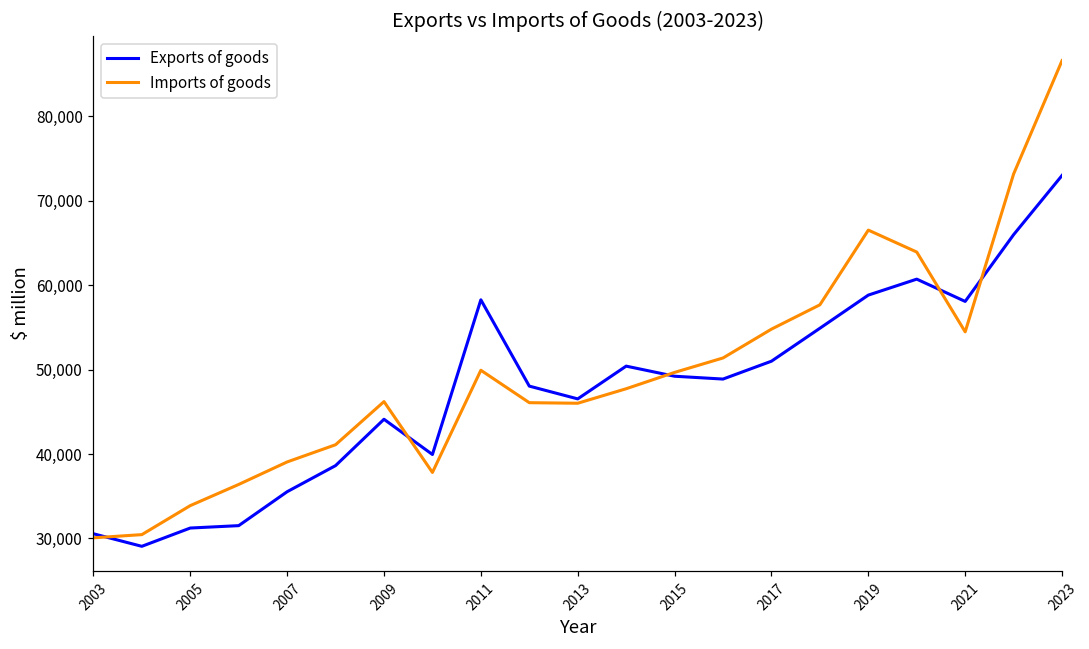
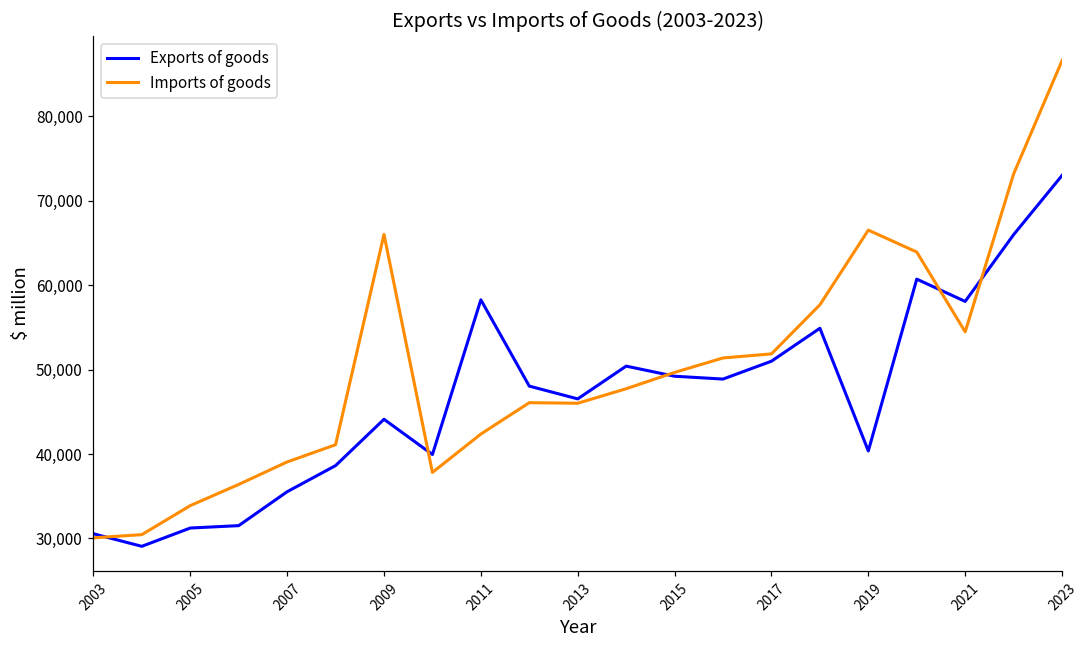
  {
    "Exports of goods": {
      "2003": "31,000",
      "2005": "31,000",
      "2007": "36,000",
      "2009": "44,000",
      "2011": "58,000",
      "2013": "47,000",
      "2015": "49,000",
      "2017": "51,000",
-     "2019": "59,000",
+     "2019": "40,000",
      "2021": "58,000",
      "2023": "73,000"
    },
    "Imports of goods": {
      "2003": "30,000",
      "2005": "34,000",
      "2007": "39,000",
-     "2009": "46,000",
-     "2011": "50,000",
+     "2009": "66,000",
+     "2011": "42,000",
      "2013": "46,000",
      "2015": "50,000",
-     "2017": "55,000",
+     "2017": "52,000",
      "2019": "67,000",
      "2021": "54,000",
      "2023": "87,000"
    }
  }
